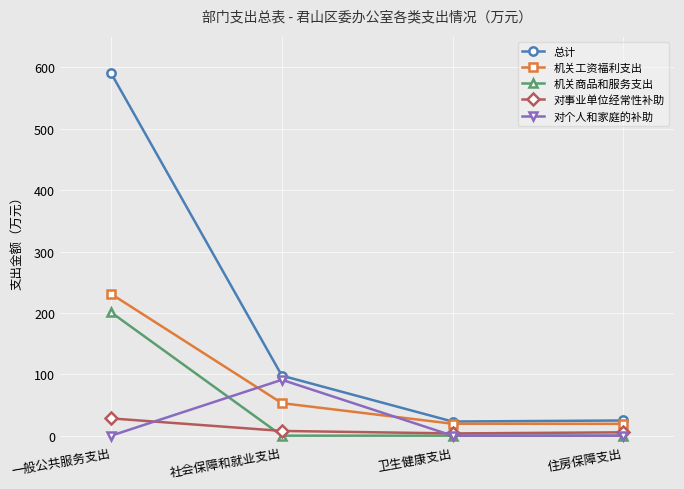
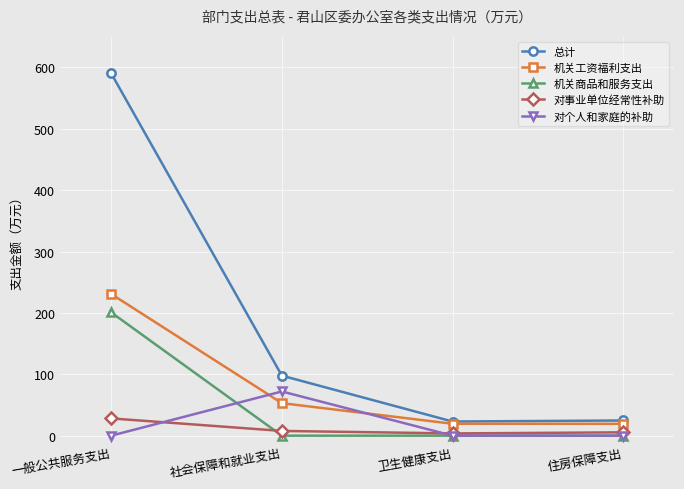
  {
    "总计": {
      "一般公共服务支出": 590,
      "社会保障和就业支出": 100,
      "住房保障支出": 20
    },
    "机关工资福利支出": {
      "一般公共服务支出": 230,
      "社会保障和就业支出": 50,
      "住房保障支出": 20
    },
    "机关商品和服务支出": {
      "一般公共服务支出": 200,
      "社会保障和就业支出": 0
    },
    "对事业单位经常性补助": {
      "一般公共服务支出": 30,
      "社会保障和就业支出": 10,
      "住房保障支出": 10
    },
    "对个人和家庭的补助": {
      "一般公共服务支出": 0,
-     "社会保障和就业支出": 90
+     "社会保障和就业支出": 70
    }
  }
